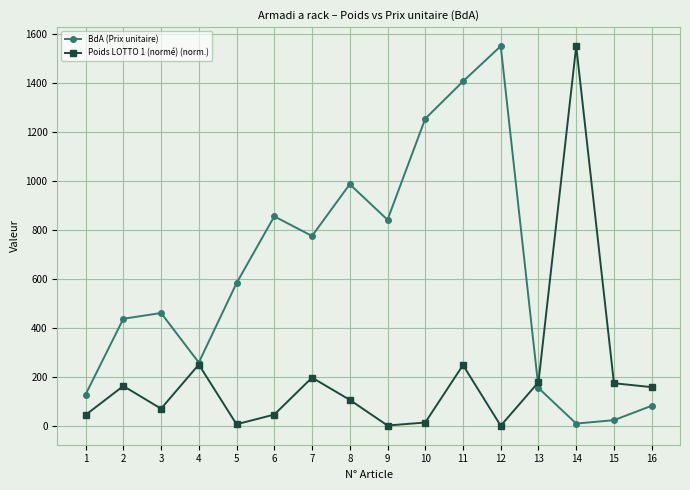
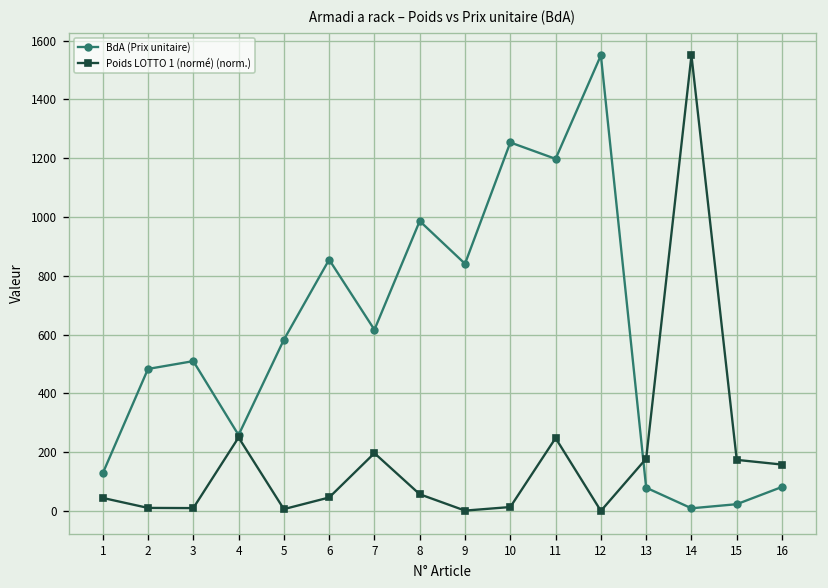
  {
    "BdA (Prix unitaire)": {
      "1": 130,
-     "2": 440,
-     "3": 460,
+     "2": 480,
+     "3": 510,
      "5": 580,
      "6": 860,
-     "7": 770,
+     "7": 620,
      "8": 990,
      "9": 840,
      "10": 1250,
-     "11": 1410,
+     "11": 1200,
      "12": 1550,
-     "13": 150,
+     "13": 80,
      "14": 10,
      "15": 20,
      "16": 80
    },
    "Poids LOTTO 1 (normé) (norm.)": {
      "1": 40,
-     "2": 160,
-     "3": 70,
+     "2": 10,
+     "3": 10,
      "5": 10,
      "6": 50,
      "7": 200,
-     "8": 110,
+     "8": 60,
      "9": 0,
      "10": 10,
      "11": 250,
      "12": 0,
      "13": 180,
      "14": 1550,
      "15": 170,
      "16": 160
    }
  }
